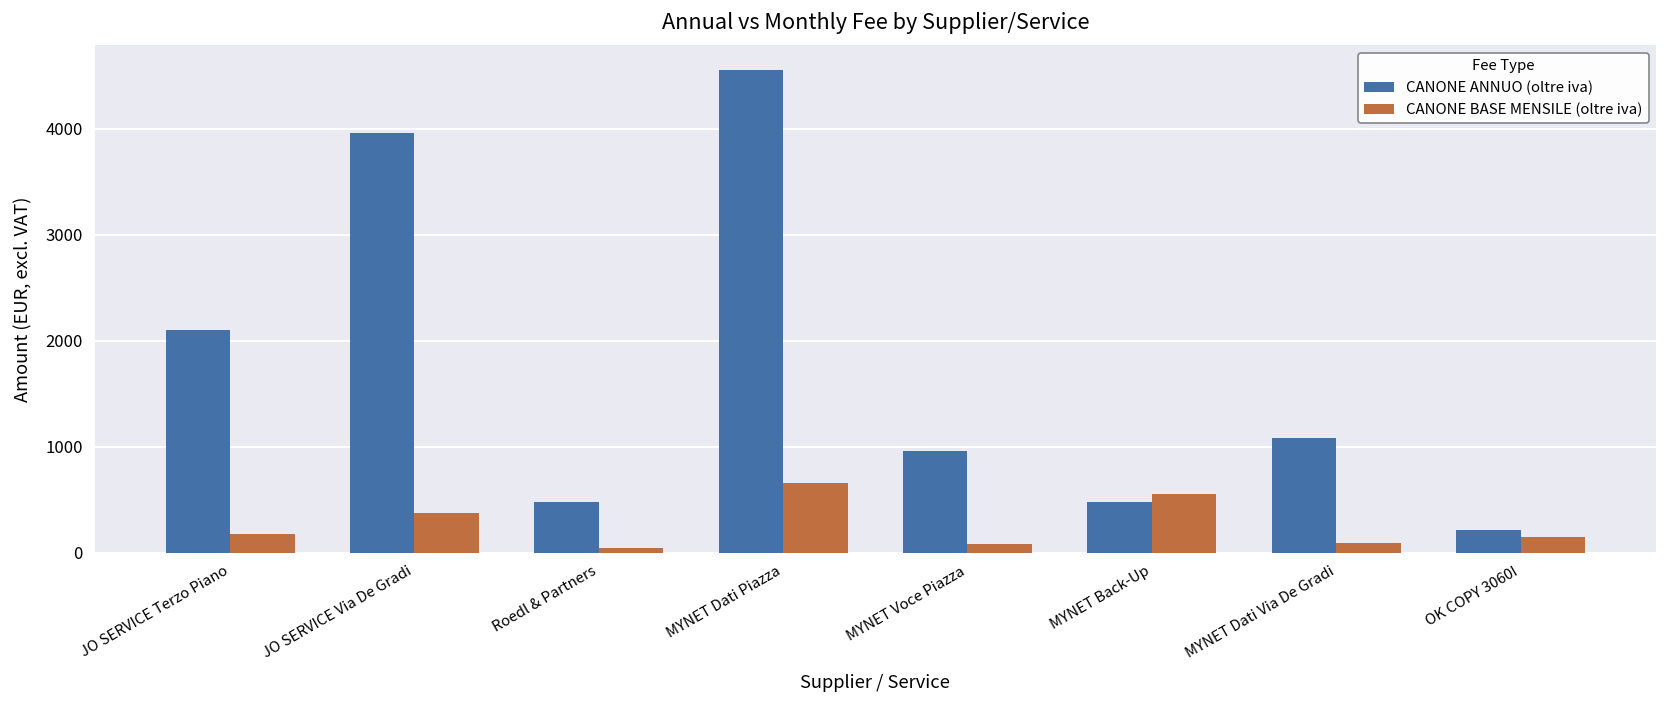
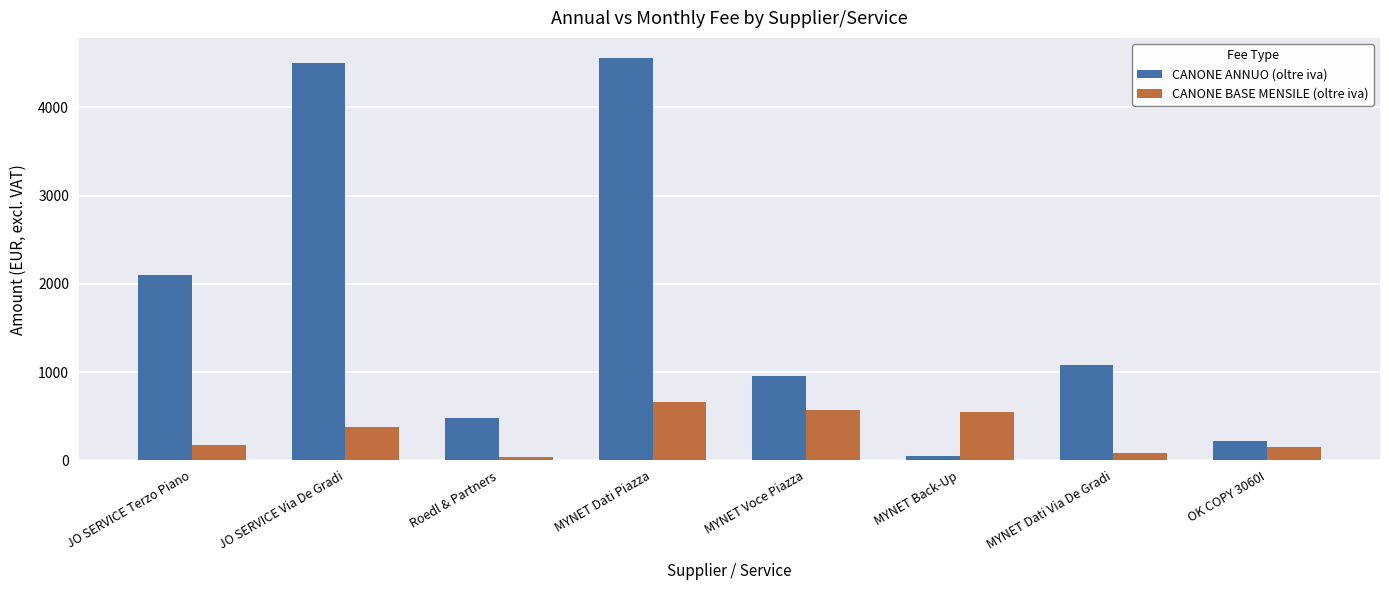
  {
    "CANONE ANNUO (oltre iva)": {
      "JO SERVICE Terzo Piano": 2100,
-     "JO SERVICE Via De Gradi": 4000,
+     "JO SERVICE Via De Gradi": 4500,
      "Roedl & Partners": 500,
      "MYNET Dati Piazza": 4600,
      "MYNET Voce Piazza": 1000,
-     "MYNET Back-Up": 500,
+     "MYNET Back-Up": 100,
      "MYNET Dati Via De Gradi": 1100,
      "OK COPY 3060I": 200
    },
    "CANONE BASE MENSILE (oltre iva)": {
      "JO SERVICE Terzo Piano": 200,
      "JO SERVICE Via De Gradi": 400,
      "Roedl & Partners": 0,
      "MYNET Dati Piazza": 700,
-     "MYNET Voce Piazza": 100,
+     "MYNET Voce Piazza": 600,
      "MYNET Back-Up": 600,
      "MYNET Dati Via De Gradi": 100,
      "OK COPY 3060I": 100
    }
  }
